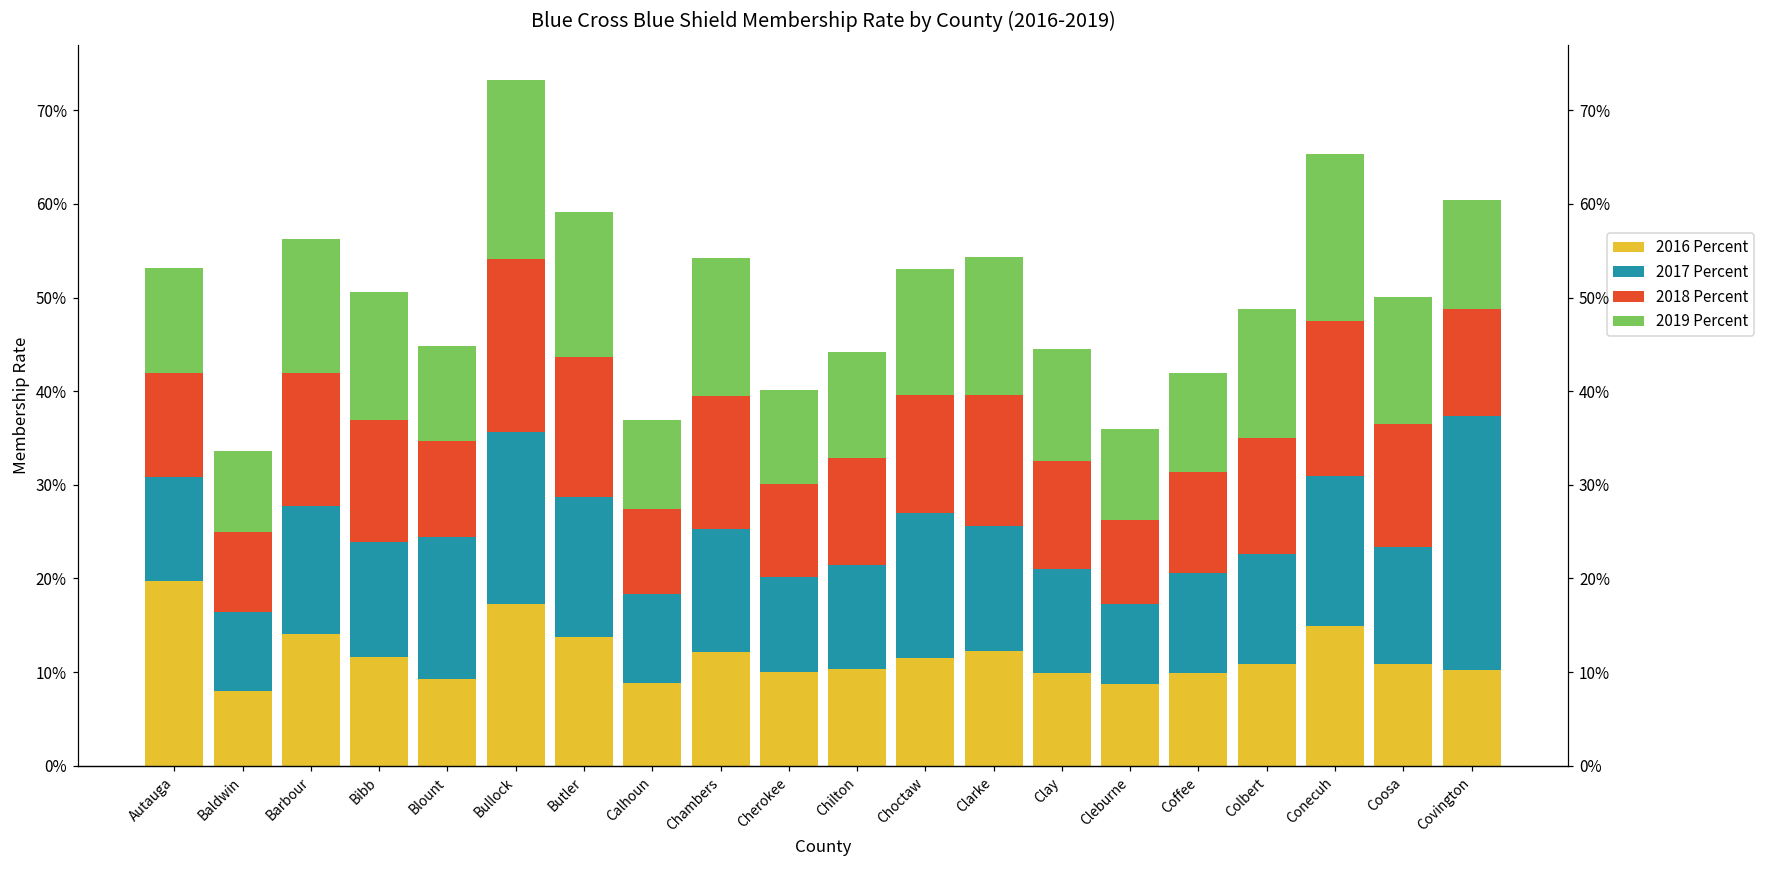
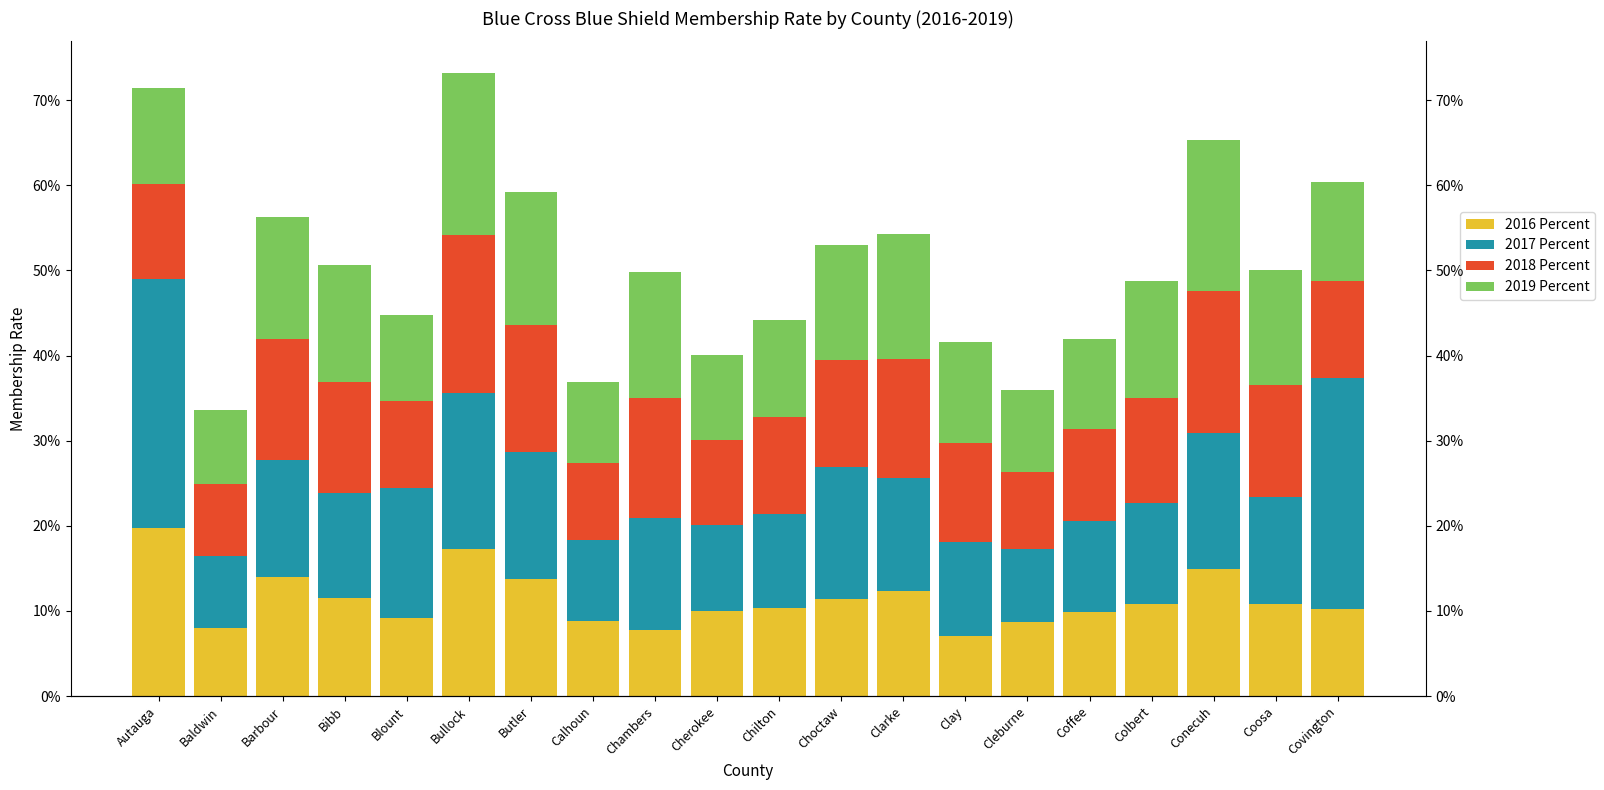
  {
    "2016 Percent": {
      "Autauga": "20%",
      "Baldwin": "8%",
      "Barbour": "14%",
      "Bibb": "12%",
      "Blount": "9%",
      "Bullock": "17%",
      "Butler": "14%",
      "Calhoun": "9%",
-     "Chambers": "12%",
+     "Chambers": "8%",
      "Cherokee": "10%",
      "Chilton": "10%",
      "Choctaw": "11%",
      "Clarke": "12%",
-     "Clay": "10%",
+     "Clay": "7%",
      "Cleburne": "9%",
      "Coffee": "10%",
      "Colbert": "11%",
      "Conecuh": "15%",
      "Coosa": "11%",
      "Covington": "10%"
    },
    "2017 Percent": {
-     "Autauga": "11%",
+     "Autauga": "29%",
      "Baldwin": "8%",
      "Barbour": "14%",
      "Bibb": "12%",
      "Blount": "15%",
      "Bullock": "18%",
      "Butler": "15%",
      "Calhoun": "10%",
      "Chambers": "13%",
      "Cherokee": "10%",
      "Chilton": "11%",
      "Choctaw": "15%",
      "Clarke": "13%",
      "Clay": "11%",
      "Cleburne": "9%",
      "Coffee": "11%",
      "Colbert": "12%",
      "Conecuh": "16%",
      "Coosa": "12%",
      "Covington": "27%"
    },
    "2018 Percent": {
      "Autauga": "11%",
      "Baldwin": "8%",
      "Barbour": "14%",
      "Bibb": "13%",
      "Blount": "10%",
      "Bullock": "19%",
      "Butler": "15%",
      "Calhoun": "9%",
      "Chambers": "14%",
      "Cherokee": "10%",
      "Chilton": "11%",
      "Choctaw": "13%",
      "Clarke": "14%",
      "Clay": "12%",
      "Cleburne": "9%",
      "Coffee": "11%",
      "Colbert": "12%",
      "Conecuh": "17%",
      "Coosa": "13%",
      "Covington": "11%"
    },
    "2019 Percent": {
      "Autauga": "11%",
      "Baldwin": "9%",
      "Barbour": "14%",
      "Bibb": "14%",
      "Blount": "10%",
      "Bullock": "19%",
      "Butler": "16%",
      "Calhoun": "9%",
      "Chambers": "15%",
      "Cherokee": "10%",
      "Chilton": "11%",
      "Choctaw": "14%",
      "Clarke": "15%",
      "Clay": "12%",
      "Cleburne": "10%",
      "Coffee": "11%",
      "Colbert": "14%",
      "Conecuh": "18%",
      "Coosa": "13%",
      "Covington": "12%"
    }
  }
